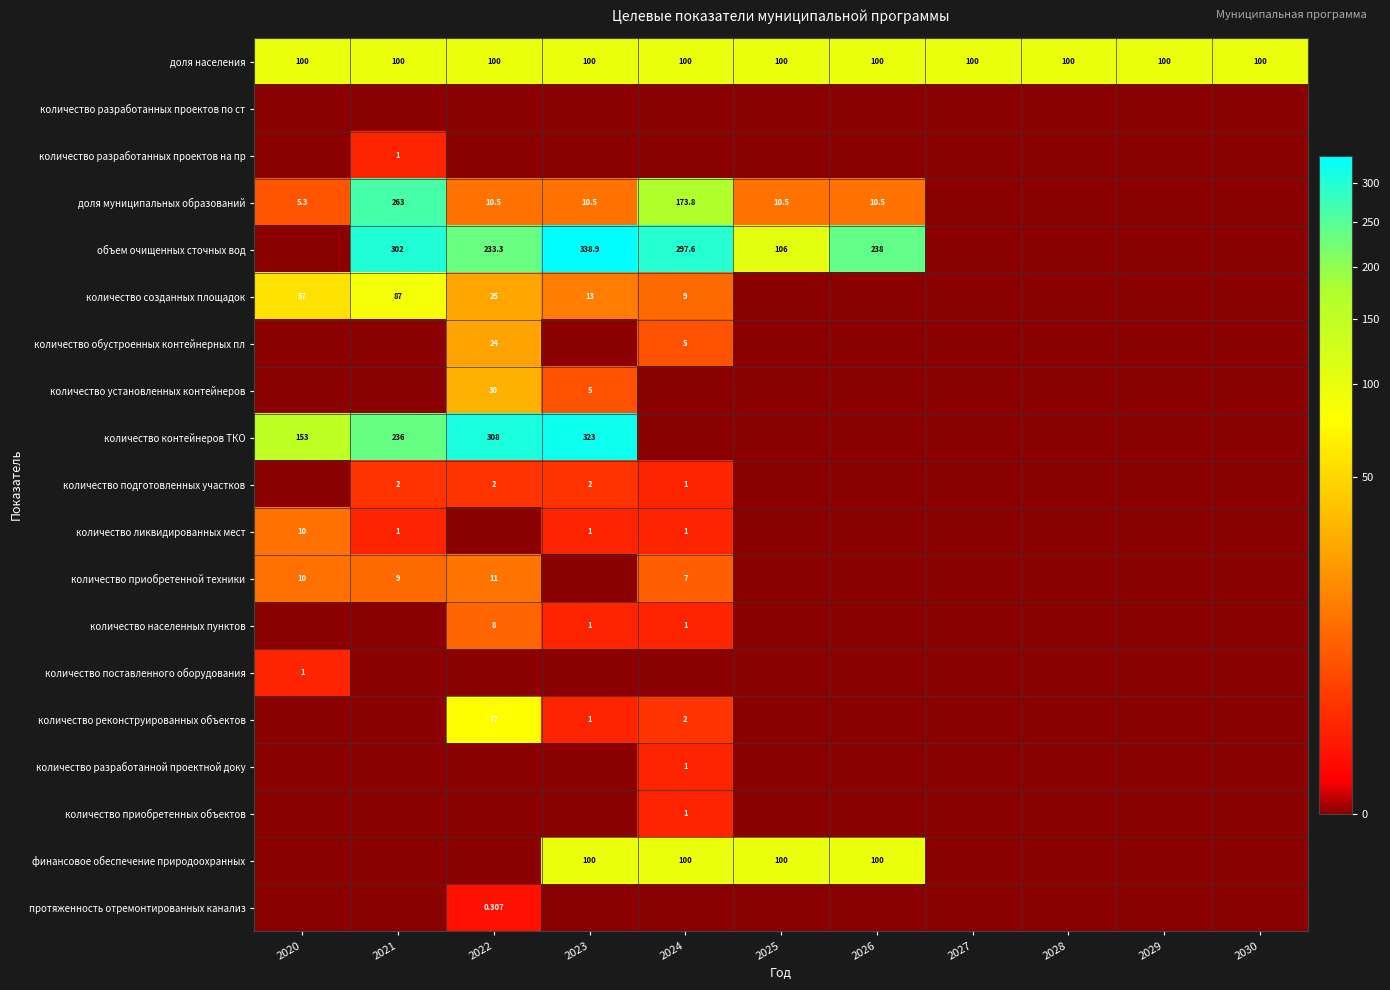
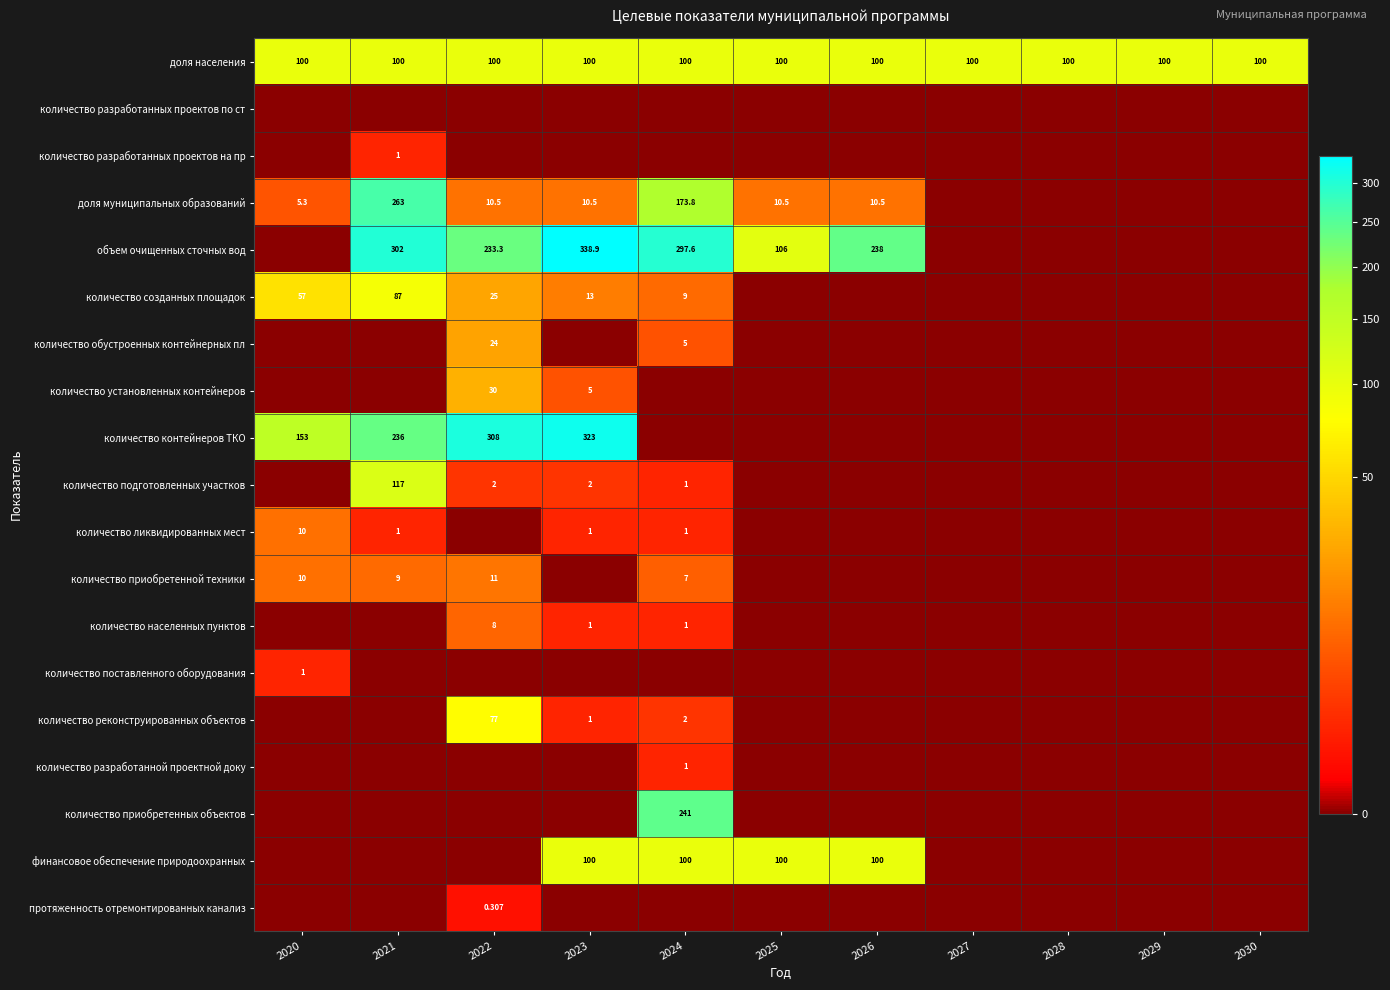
  {
    "доля населения": {
      "2020": 100,
      "2021": 100,
      "2022": 100,
      "2023": 100,
      "2024": 100,
      "2025": 100,
      "2026": 100,
      "2027": 100,
      "2028": 100,
      "2029": 100,
      "2030": 100
    },
    "количество разработанных проектов на пр": {
      "2021": 1
    },
    "доля муниципальных образований": {
      "2020": 5.3,
      "2021": 263,
      "2022": 10.5,
      "2023": 10.5,
      "2024": 173.8,
      "2025": 10.5,
      "2026": 10.5
    },
    "объем очищенных сточных вод": {
      "2021": 302,
      "2022": 233.3,
      "2023": 338.9,
      "2024": 297.6,
      "2025": 106,
      "2026": 238
    },
    "количество созданных площадок": {
      "2020": 57,
      "2021": 87,
      "2022": 25,
      "2023": 13,
      "2024": 9
    },
    "количество обустроенных контейнерных пл": {
      "2022": 24,
      "2024": 5
    },
    "количество установленных контейнеров": {
      "2022": 30,
      "2023": 5
    },
    "количество контейнеров ТКО": {
      "2020": 153,
      "2021": 236,
      "2022": 308,
      "2023": 323
    },
    "количество подготовленных участков": {
-     "2021": 2,
+     "2021": 117,
      "2022": 2,
      "2023": 2,
      "2024": 1
    },
    "количество ликвидированных мест": {
      "2020": 10,
      "2021": 1,
      "2023": 1,
      "2024": 1
    },
    "количество приобретенной техники": {
      "2020": 10,
      "2021": 9,
      "2022": 11,
      "2024": 7
    },
    "количество населенных пунктов": {
      "2022": 8,
      "2023": 1,
      "2024": 1
    },
    "количество поставленного оборудования": {
      "2020": 1
    },
    "количество реконструированных объектов": {
      "2022": 77,
      "2023": 1,
      "2024": 2
    },
    "количество разработанной проектной доку": {
      "2024": 1
    },
    "количество приобретенных объектов": {
-     "2024": 1
+     "2024": 241
    },
    "финансовое обеспечение природоохранных": {
      "2023": 100,
      "2024": 100,
      "2025": 100,
      "2026": 100
    },
    "протяженность отремонтированных канализ": {
      "2022": 0.307
    }
  }
